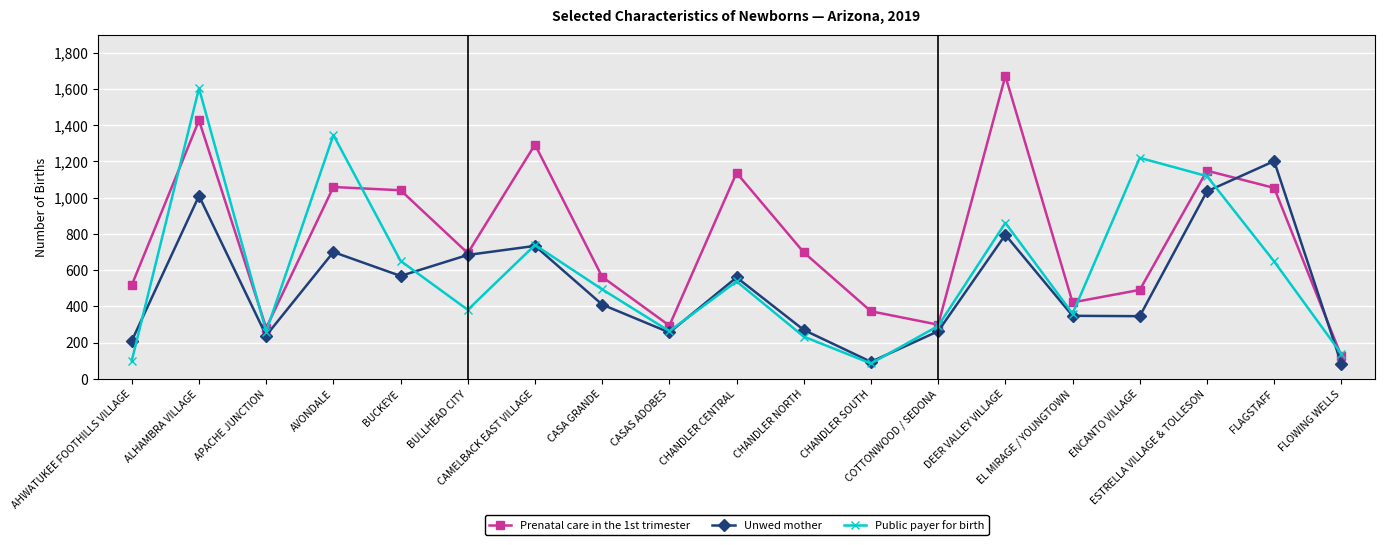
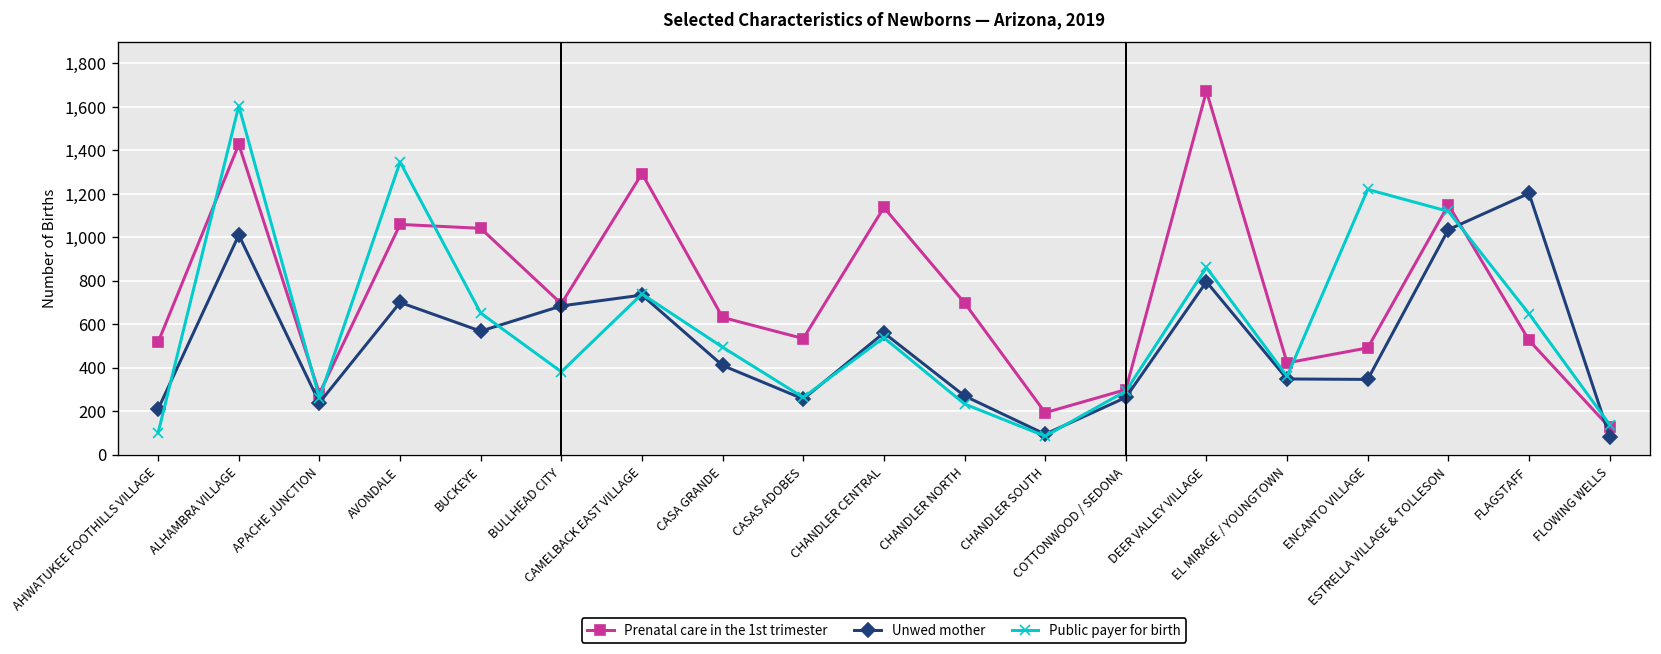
  {
    "Prenatal care in the 1st trimester": {
      "AHWATUKEE FOOTHILLS VILLAGE": "520",
      "ALHAMBRA VILLAGE": "1,430",
      "APACHE JUNCTION": "280",
      "AVONDALE": "1,060",
      "BUCKEYE": "1,040",
      "CAMELBACK EAST VILLAGE": "1,290",
-     "CASA GRANDE": "560",
-     "CASAS ADOBES": "290",
+     "CASA GRANDE": "630",
+     "CASAS ADOBES": "530",
      "CHANDLER CENTRAL": "1,140",
      "CHANDLER NORTH": "700",
-     "CHANDLER SOUTH": "370",
+     "CHANDLER SOUTH": "190",
      "DEER VALLEY VILLAGE": "1,670",
      "EL MIRAGE / YOUNGTOWN": "420",
      "ENCANTO VILLAGE": "490",
      "ESTRELLA VILLAGE & TOLLESON": "1,150",
-     "FLAGSTAFF": "1,050"
+     "FLAGSTAFF": "530"
    },
    "Unwed mother": {
      "AHWATUKEE FOOTHILLS VILLAGE": "210",
      "ALHAMBRA VILLAGE": "1,010",
      "APACHE JUNCTION": "240",
      "AVONDALE": "700",
      "BUCKEYE": "570",
      "CASA GRANDE": "410",
      "CHANDLER CENTRAL": "560",
      "CHANDLER NORTH": "270",
      "COTTONWOOD / SEDONA": "260",
      "DEER VALLEY VILLAGE": "800",
      "ENCANTO VILLAGE": "350",
      "ESTRELLA VILLAGE & TOLLESON": "1,040",
      "FLAGSTAFF": "1,200",
      "FLOWING WELLS": "80"
    },
    "Public payer for birth": {
      "AHWATUKEE FOOTHILLS VILLAGE": "100",
      "ALHAMBRA VILLAGE": "1,600",
      "APACHE JUNCTION": "260",
      "AVONDALE": "1,350",
      "BUCKEYE": "650",
      "BULLHEAD CITY": "380",
      "CASA GRANDE": "490",
      "CHANDLER CENTRAL": "540",
      "CHANDLER NORTH": "230",
      "DEER VALLEY VILLAGE": "860",
      "ENCANTO VILLAGE": "1,220",
      "ESTRELLA VILLAGE & TOLLESON": "1,120",
      "FLAGSTAFF": "650"
    }
  }
